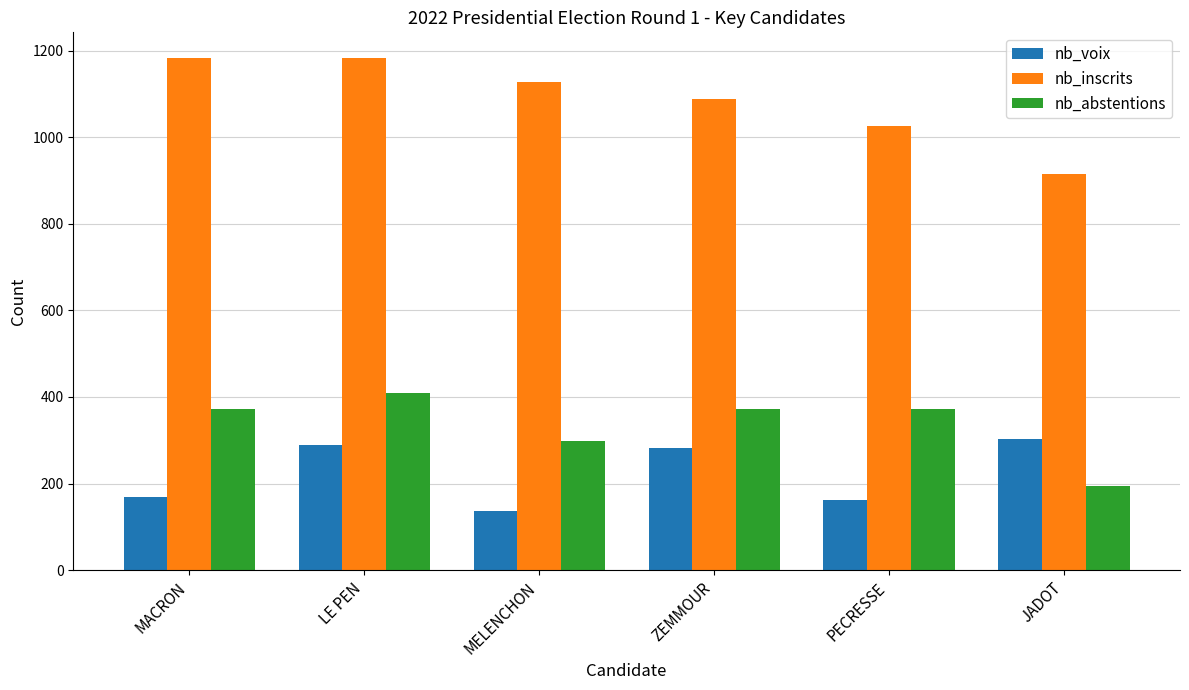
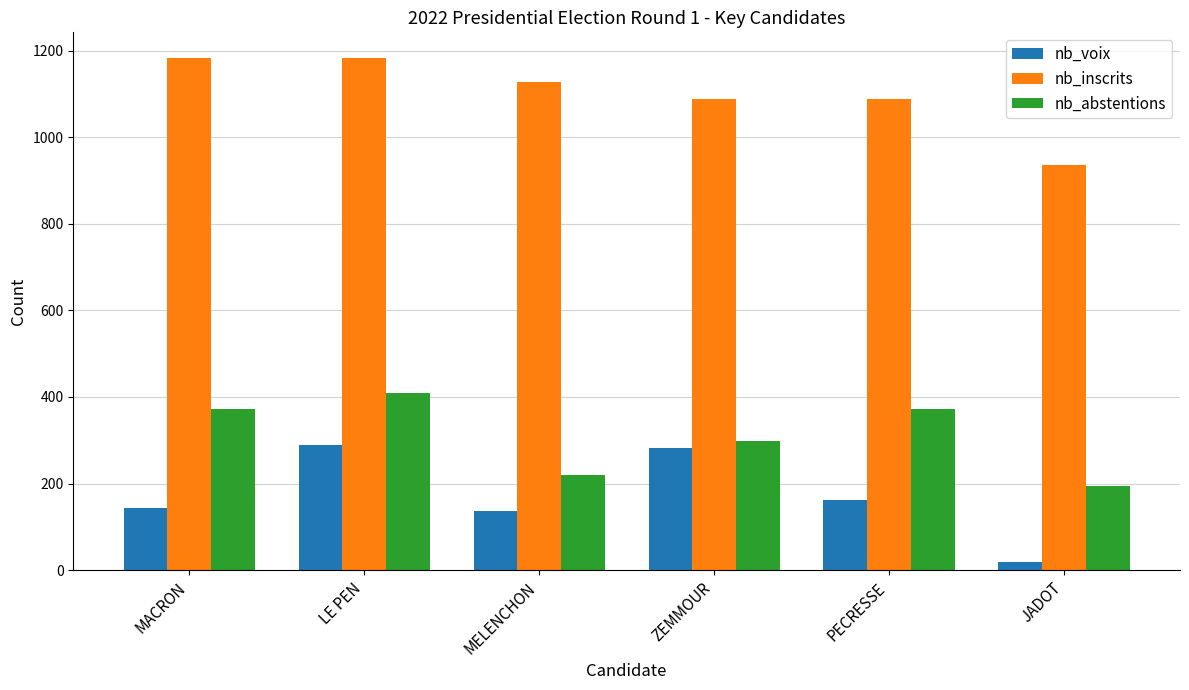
  {
    "nb_voix": {
-     "MACRON": 170,
+     "MACRON": 140,
      "LE PEN": 290,
      "MELENCHON": 140,
      "ZEMMOUR": 280,
      "PECRESSE": 160,
-     "JADOT": 300
+     "JADOT": 20
    },
    "nb_inscrits": {
      "MACRON": 1180,
      "LE PEN": 1180,
      "MELENCHON": 1130,
      "ZEMMOUR": 1090,
-     "PECRESSE": 1030,
-     "JADOT": 920
+     "PECRESSE": 1090,
+     "JADOT": 940
    },
    "nb_abstentions": {
      "MACRON": 370,
      "LE PEN": 410,
-     "MELENCHON": 300,
-     "ZEMMOUR": 370,
+     "MELENCHON": 220,
+     "ZEMMOUR": 300,
      "PECRESSE": 370,
      "JADOT": 200
    }
  }
